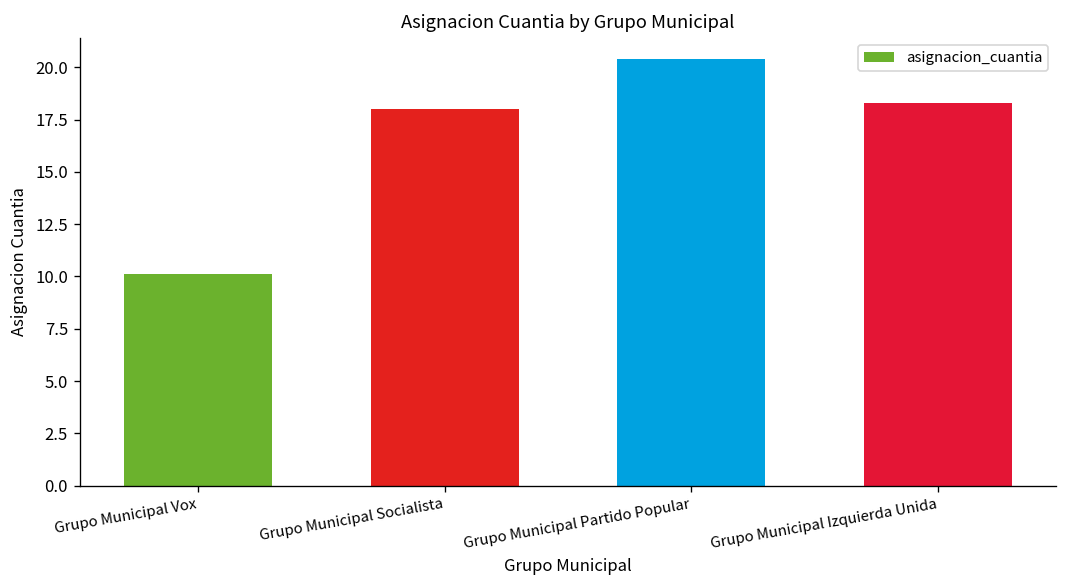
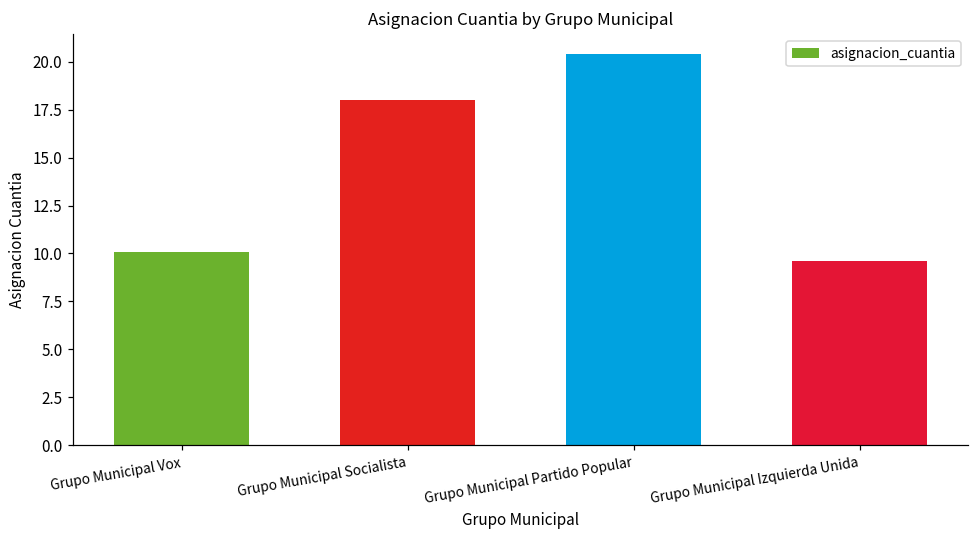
  {
    "Grupo Municipal Vox": 10.1,
    "Grupo Municipal Socialista": 18.0,
    "Grupo Municipal Partido Popular": 20.4,
-   "Grupo Municipal Izquierda Unida": 18.3
+   "Grupo Municipal Izquierda Unida": 9.6
  }
